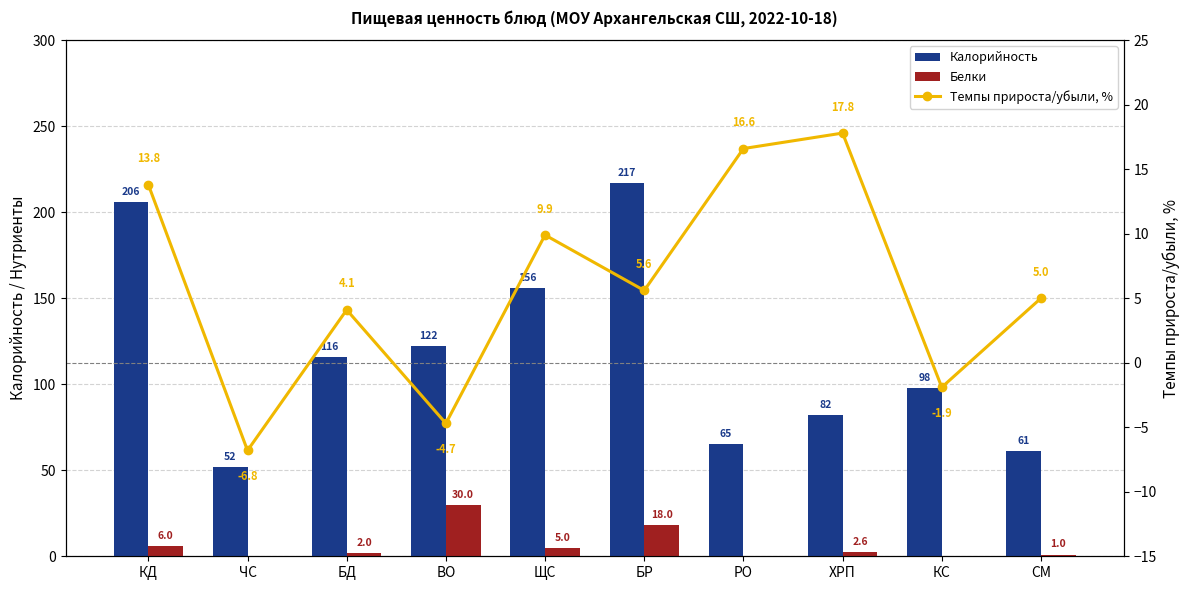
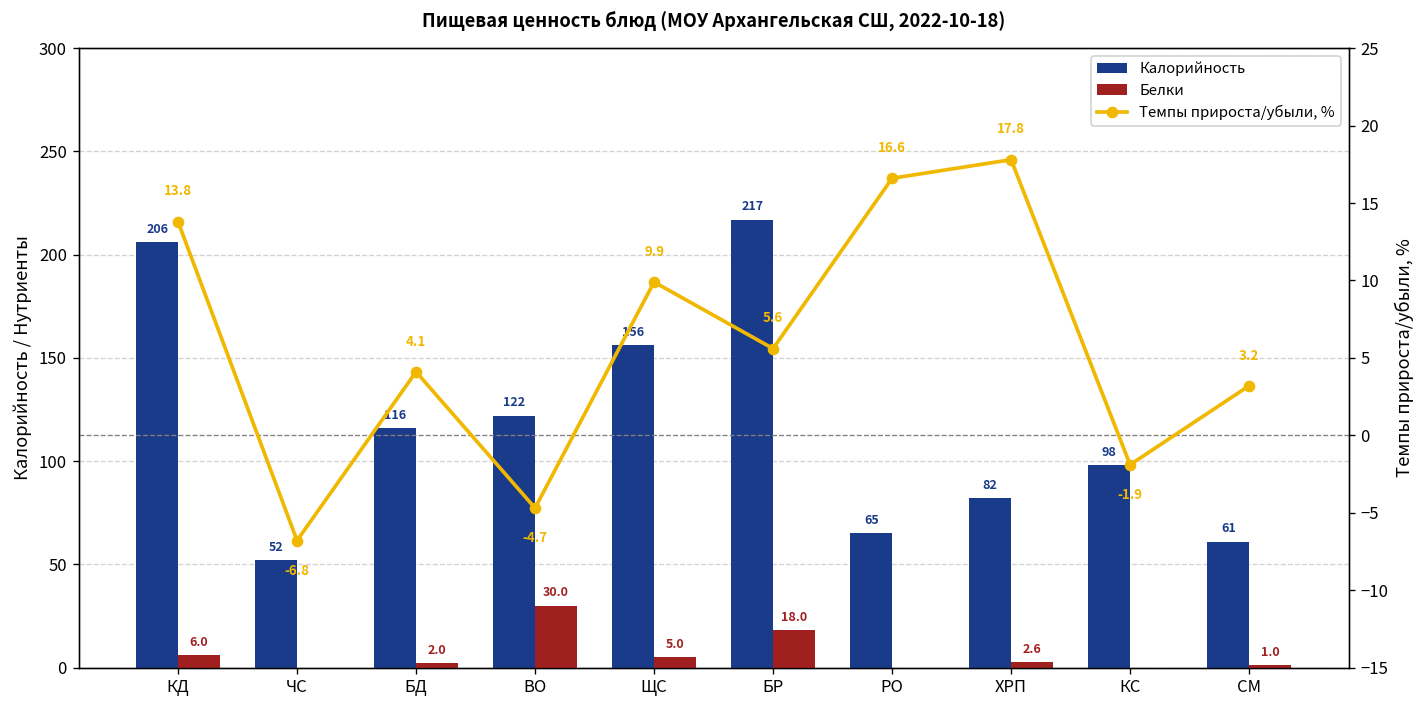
  {
    "Калорийность": {
      "КД": 206,
      "ЧС": 52,
      "БД": 116,
      "ВО": 122,
      "ЩС": 156,
      "БР": 217,
      "РО": 65,
      "ХРП": 82,
      "КС": 98,
      "СМ": 61
    },
    "Белки": {
      "КД": 6.0,
      "БД": 2.0,
      "ВО": 30.0,
      "ЩС": 5.0,
      "БР": 18.0,
      "ХРП": 2.6,
      "СМ": 1.0
    },
    "Темпы прироста/убыли, %": {
      "КД": 13.8,
      "ЧС": -6.8,
      "БД": 4.1,
      "ВО": -4.7,
      "ЩС": 9.9,
      "БР": 5.6,
      "РО": 16.6,
      "ХРП": 17.8,
      "КС": -1.9,
-     "СМ": 5.0
+     "СМ": 3.2
    }
  }
